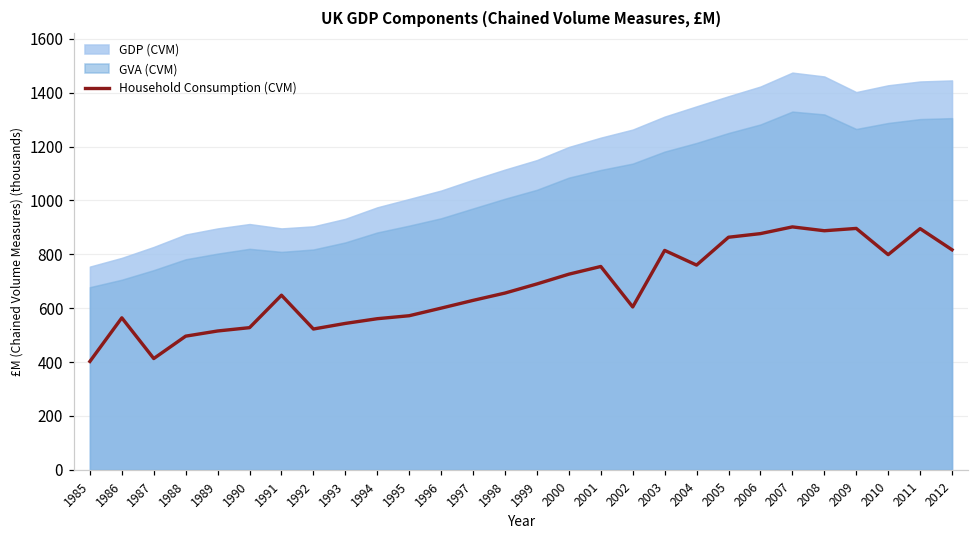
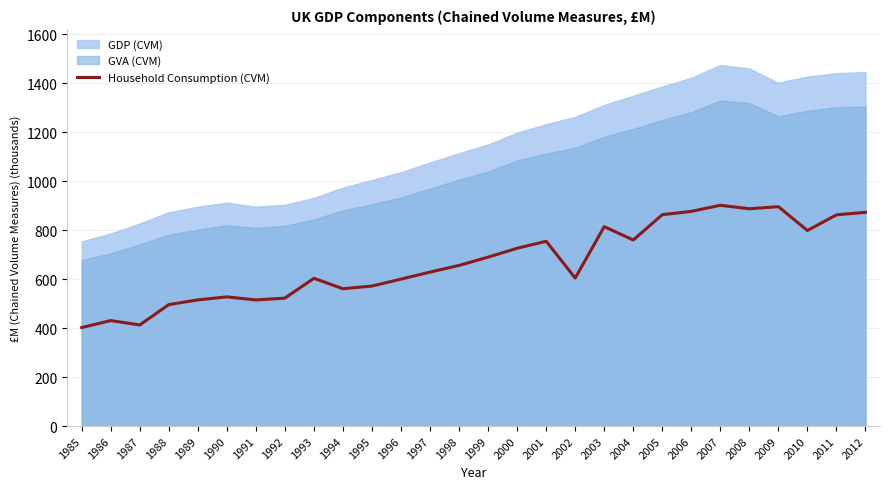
  {
    "Household Consumption (CVM)": {
      "1985": 400,
-     "1986": 560,
+     "1986": 430,
      "1987": 410,
      "1988": 500,
      "1989": 520,
      "1990": 530,
-     "1991": 650,
+     "1991": 510,
      "1992": 520,
-     "1993": 540,
+     "1993": 600,
      "1994": 560,
      "1995": 570,
      "1996": 600,
      "1997": 630,
      "1998": 660,
      "1999": 690,
      "2000": 730,
      "2001": 750,
      "2002": 600,
      "2003": 810,
      "2004": 760,
      "2005": 860,
      "2006": 880,
      "2007": 900,
      "2008": 890,
      "2009": 900,
      "2010": 800,
-     "2011": 900,
-     "2012": 820
+     "2011": 860,
+     "2012": 870
    }
  }
